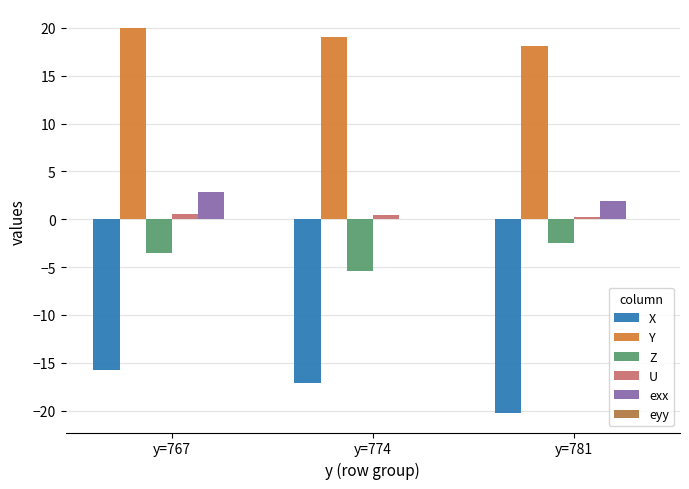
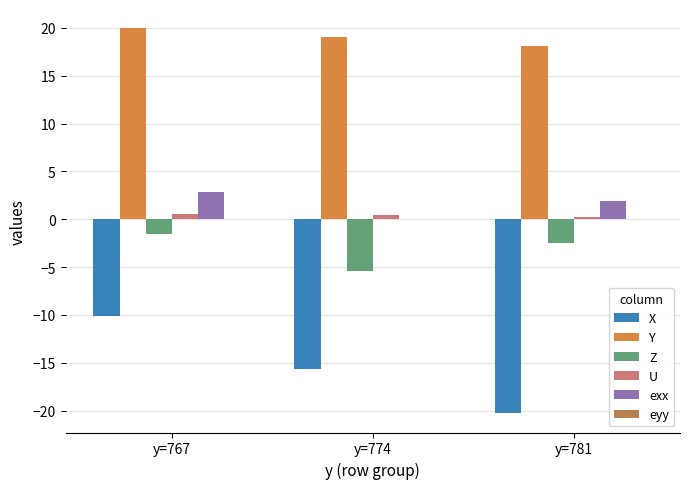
  {
    "X": {
-     "y=767": -16,
-     "y=774": -17,
+     "y=767": -10,
+     "y=774": -16,
      "y=781": -20
    },
    "Z": {
-     "y=767": -3,
+     "y=767": -2,
      "y=774": -5,
      "y=781": -2
    },
    "exx": {
      "y=767": 3,
      "y=781": 2
    }
  }
